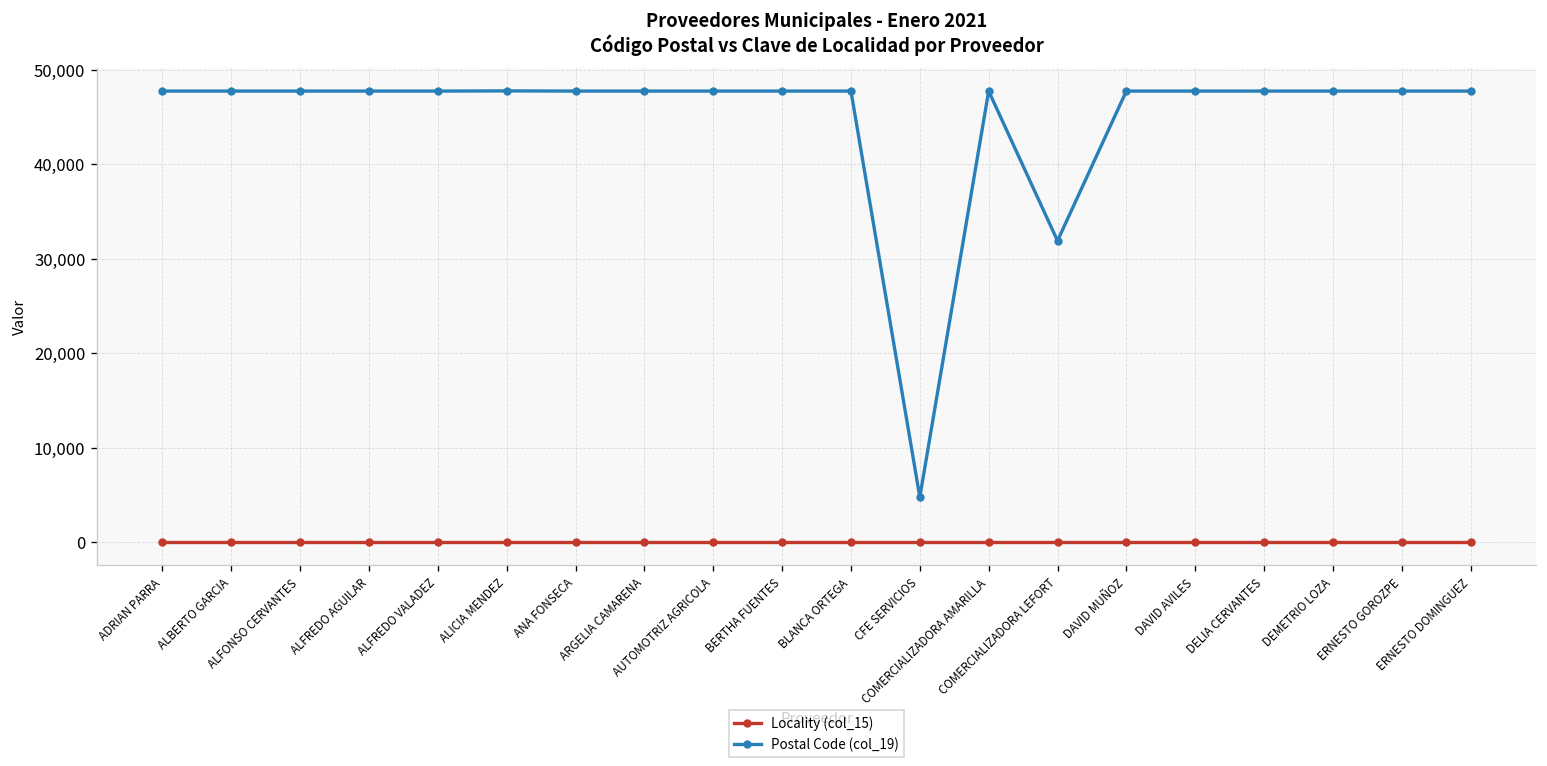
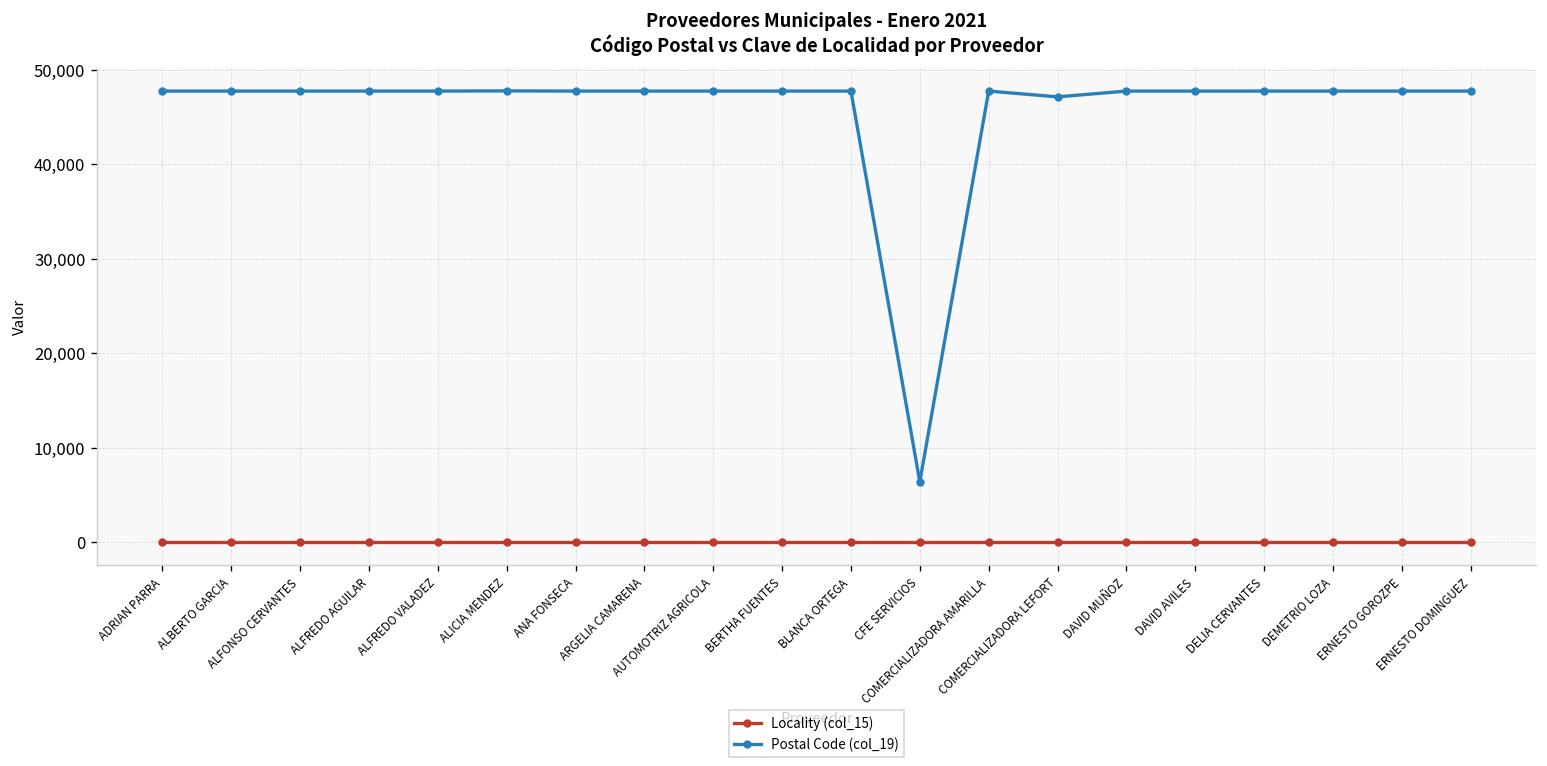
  {
    "Locality (col_15)": {
      "ADRIAN PARRA": "0",
      "ALBERTO GARCIA": "0",
      "ALFONSO CERVANTES": "0",
      "ALFREDO AGUILAR": "0",
      "ALFREDO VALADEZ": "0",
      "ALICIA MENDEZ": "0",
      "ANA FONSECA": "0",
      "ARGELIA CAMARENA": "0",
      "AUTOMOTRIZ AGRICOLA": "0",
      "BERTHA FUENTES": "0",
      "BLANCA ORTEGA": "0",
      "CFE SERVICIOS": "0",
      "COMERCIALIZADORA AMARILLA": "0",
      "COMERCIALIZADORA LEFORT": "0",
      "DAVID MUÑOZ": "0",
      "DAVID AVILES": "0",
      "DELIA CERVANTES": "0",
      "DEMETRIO LOZA": "0",
      "ERNESTO GOROZPE": "0",
      "ERNESTO DOMINGUEZ": "0"
    },
    "Postal Code (col_19)": {
      "ADRIAN PARRA": "48,000",
      "ALBERTO GARCIA": "48,000",
      "ALFONSO CERVANTES": "48,000",
      "ALFREDO AGUILAR": "48,000",
      "ALFREDO VALADEZ": "48,000",
      "ALICIA MENDEZ": "48,000",
      "ANA FONSECA": "48,000",
      "ARGELIA CAMARENA": "48,000",
      "AUTOMOTRIZ AGRICOLA": "48,000",
      "BERTHA FUENTES": "48,000",
      "BLANCA ORTEGA": "48,000",
-     "CFE SERVICIOS": "5,000",
+     "CFE SERVICIOS": "6,000",
      "COMERCIALIZADORA AMARILLA": "48,000",
-     "COMERCIALIZADORA LEFORT": "32,000",
+     "COMERCIALIZADORA LEFORT": "47,000",
      "DAVID MUÑOZ": "48,000",
      "DAVID AVILES": "48,000",
      "DELIA CERVANTES": "48,000",
      "DEMETRIO LOZA": "48,000",
      "ERNESTO GOROZPE": "48,000",
      "ERNESTO DOMINGUEZ": "48,000"
    }
  }
